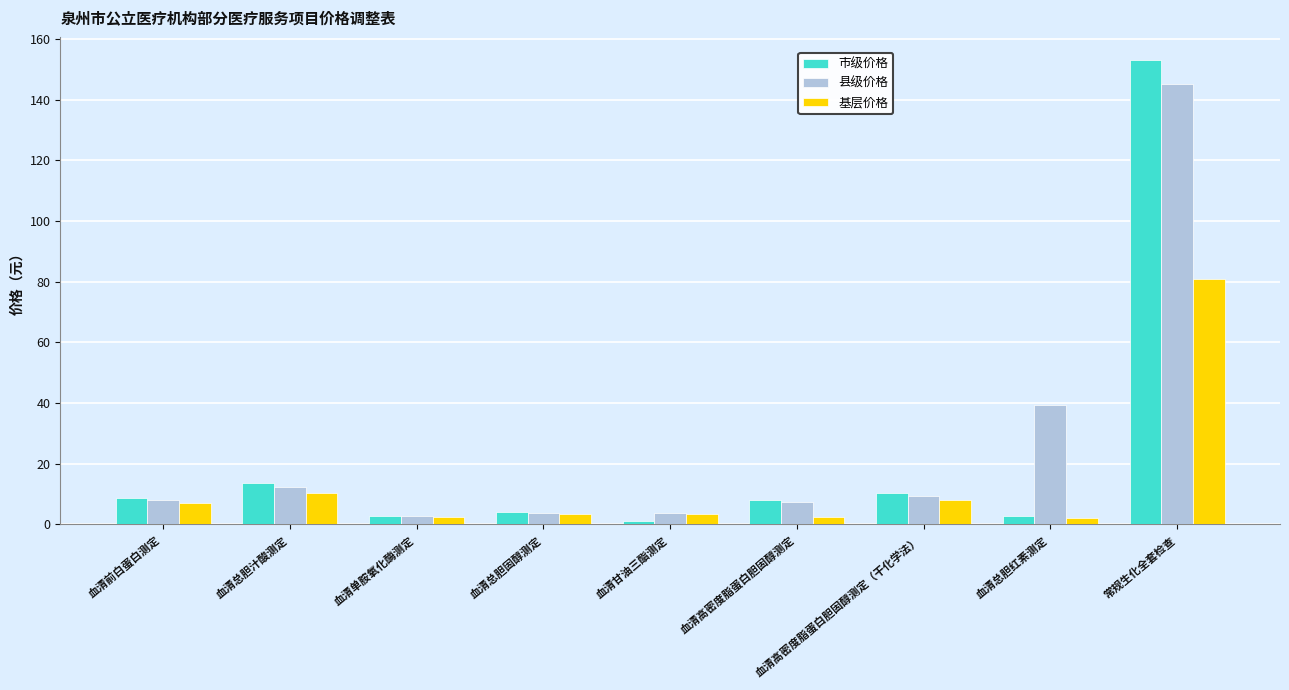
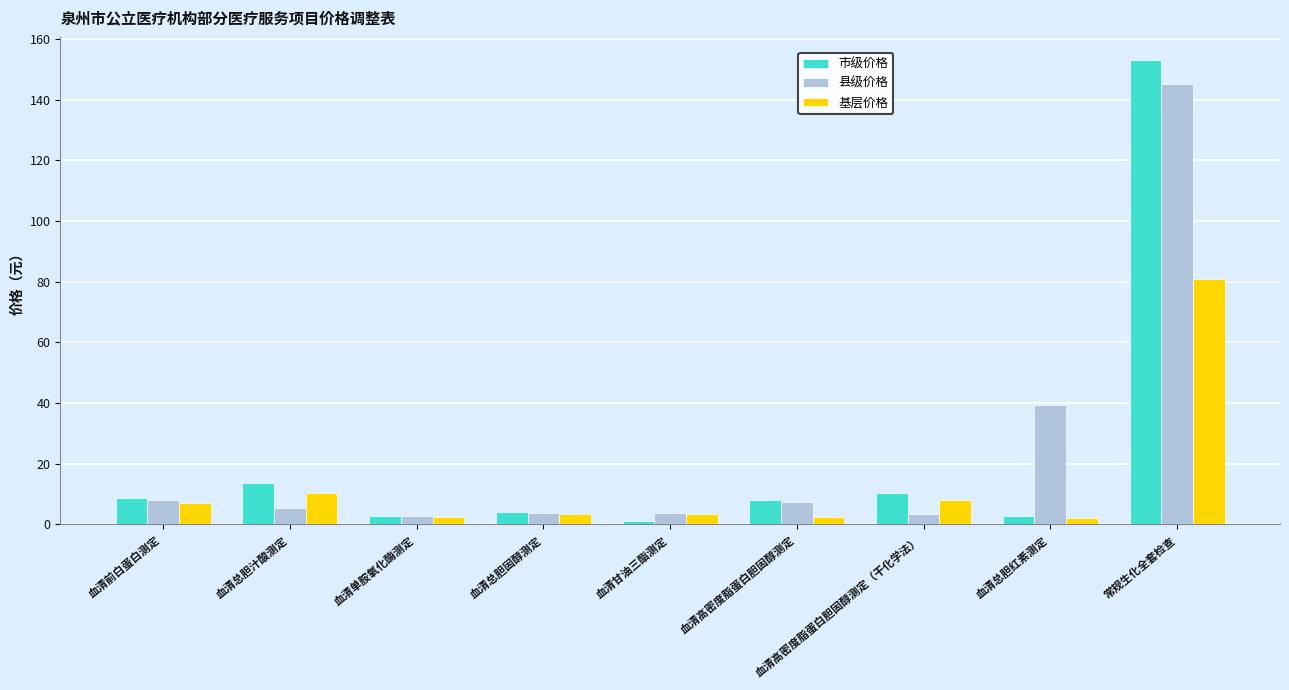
  {
    "市级价格": {
      "血清前白蛋白测定": 9,
      "血清总胆汁酸测定": 14,
      "血清单胺氧化酶测定": 3,
      "血清总胆固醇测定": 4,
      "血清甘油三酯测定": 1,
      "血清高密度脂蛋白胆固醇测定": 8,
      "血清高密度脂蛋白胆固醇测定（干化学法）": 11,
      "血清总胆红素测定": 3,
      "常规生化全套检查": 153
    },
    "县级价格": {
      "血清前白蛋白测定": 8,
-     "血清总胆汁酸测定": 13,
+     "血清总胆汁酸测定": 6,
      "血清单胺氧化酶测定": 3,
      "血清总胆固醇测定": 4,
      "血清甘油三酯测定": 4,
      "血清高密度脂蛋白胆固醇测定": 8,
-     "血清高密度脂蛋白胆固醇测定（干化学法）": 10,
+     "血清高密度脂蛋白胆固醇测定（干化学法）": 4,
      "血清总胆红素测定": 39,
      "常规生化全套检查": 145
    },
    "基层价格": {
      "血清前白蛋白测定": 7,
      "血清总胆汁酸测定": 11,
      "血清单胺氧化酶测定": 2,
      "血清总胆固醇测定": 3,
      "血清甘油三酯测定": 3,
      "血清高密度脂蛋白胆固醇测定": 3,
      "血清高密度脂蛋白胆固醇测定（干化学法）": 8,
      "血清总胆红素测定": 2,
      "常规生化全套检查": 81
    }
  }
